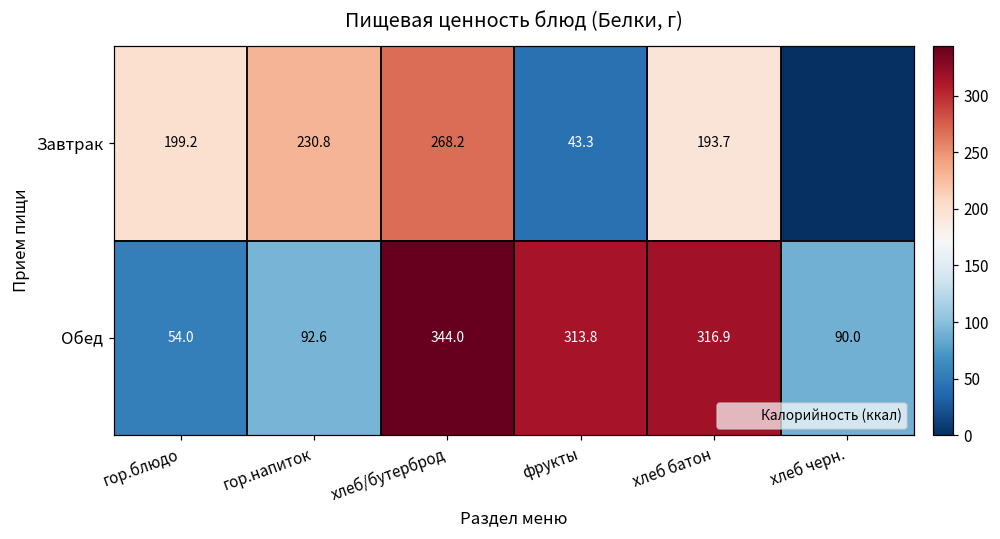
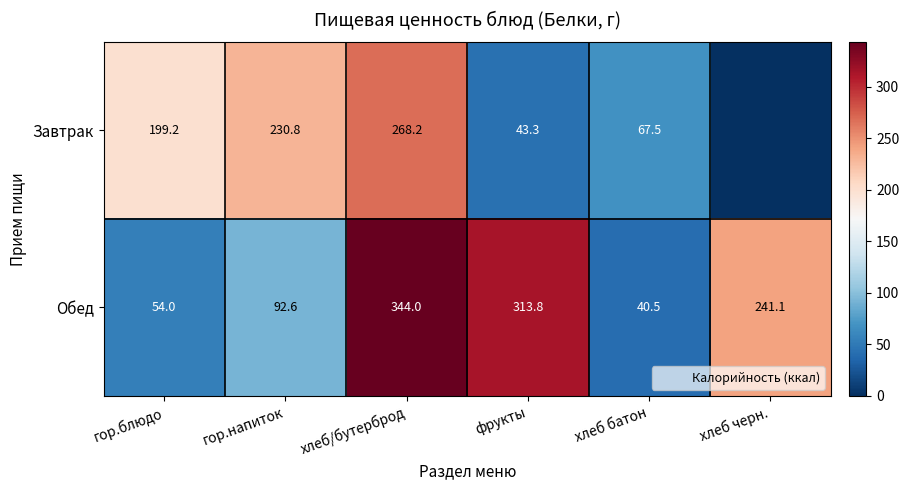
  {
    "Завтрак": {
      "гор.блюдо": 199.2,
      "гор.напиток": 230.8,
      "хлеб/бутерброд": 268.2,
      "фрукты": 43.3,
-     "хлеб батон": 193.7
+     "хлеб батон": 67.5
    },
    "Обед": {
      "гор.блюдо": 54.0,
      "гор.напиток": 92.6,
      "хлеб/бутерброд": 344.0,
      "фрукты": 313.8,
-     "хлеб батон": 316.9,
-     "хлеб черн.": 90.0
+     "хлеб батон": 40.5,
+     "хлеб черн.": 241.1
    }
  }
